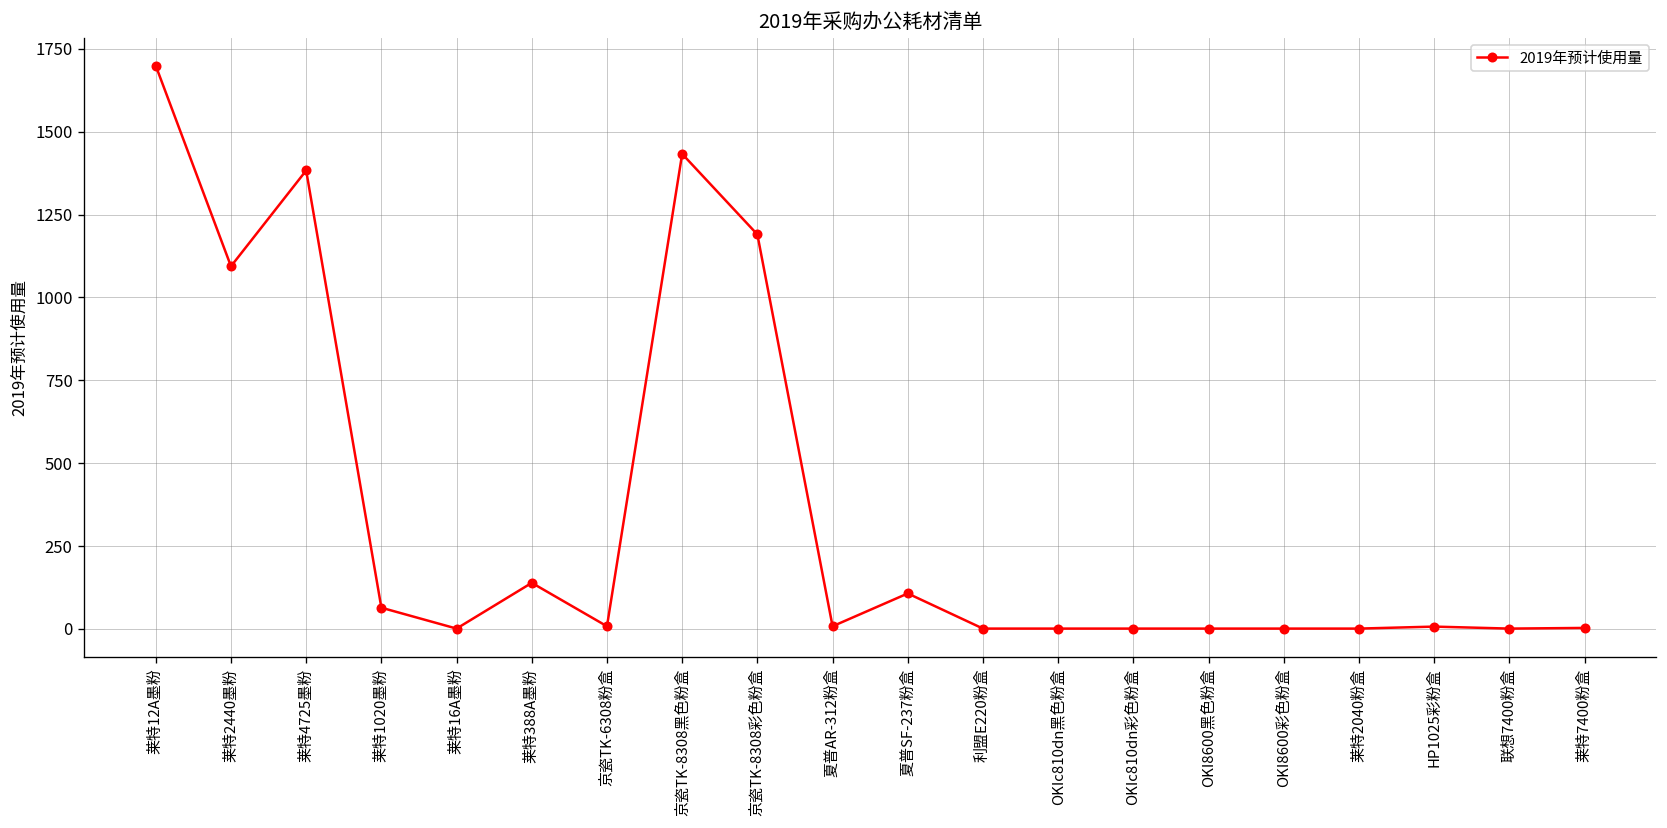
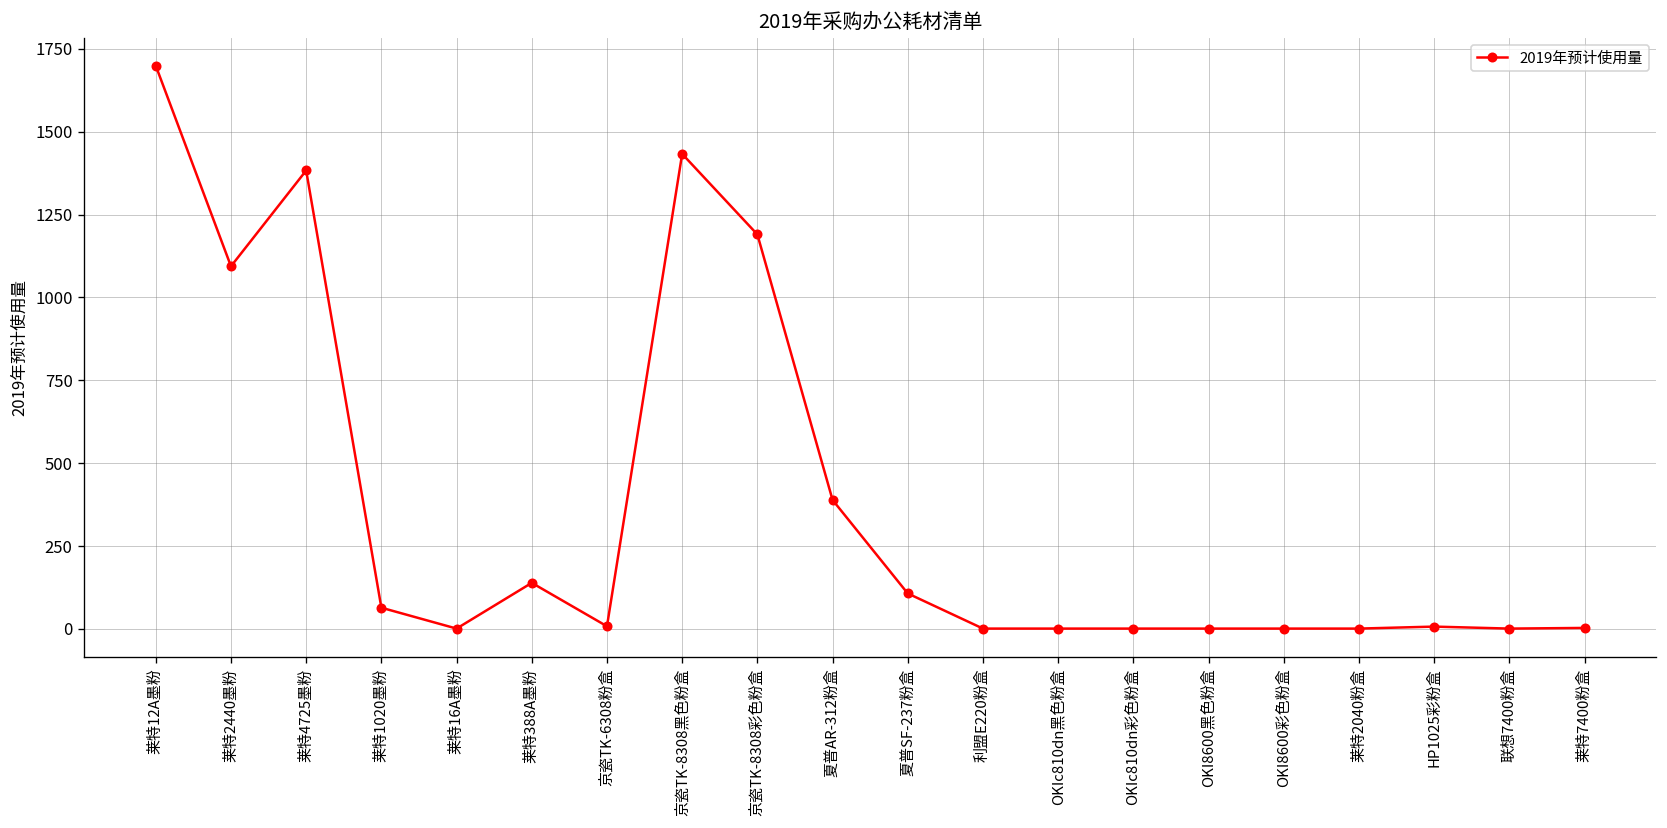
  {
    "莱特12A墨粉": 1700,
    "莱特2440墨粉": 1090,
    "莱特4725墨粉": 1380,
    "莱特1020墨粉": 60,
    "莱特16A墨粉": 0,
    "莱特388A墨粉": 140,
    "京瓷TK-6308粉盒": 10,
    "京瓷TK-8308黑色粉盒": 1430,
    "京瓷TK-8308彩色粉盒": 1190,
-   "夏普AR-312粉盒": 10,
+   "夏普AR-312粉盒": 390,
    "夏普SF-237粉盒": 110,
    "利盟E220粉盒": 0,
    "OKIc810dn黑色粉盒": 0,
    "OKIc810dn彩色粉盒": 0,
    "OKI8600黑色粉盒": 0,
    "OKI8600彩色粉盒": 0,
    "莱特2040粉盒": 0,
    "HP1025彩粉盒": 10,
    "联想7400粉盒": 0,
    "莱特7400粉盒": 0
  }
